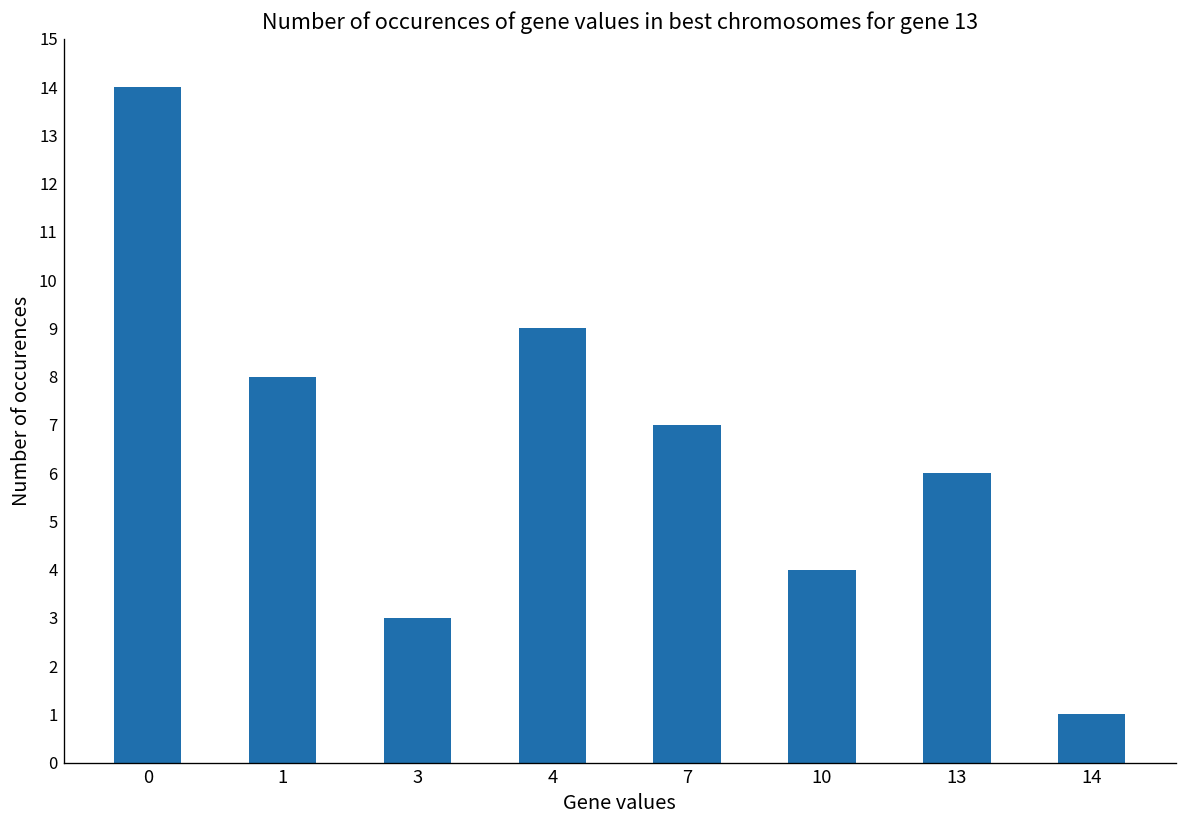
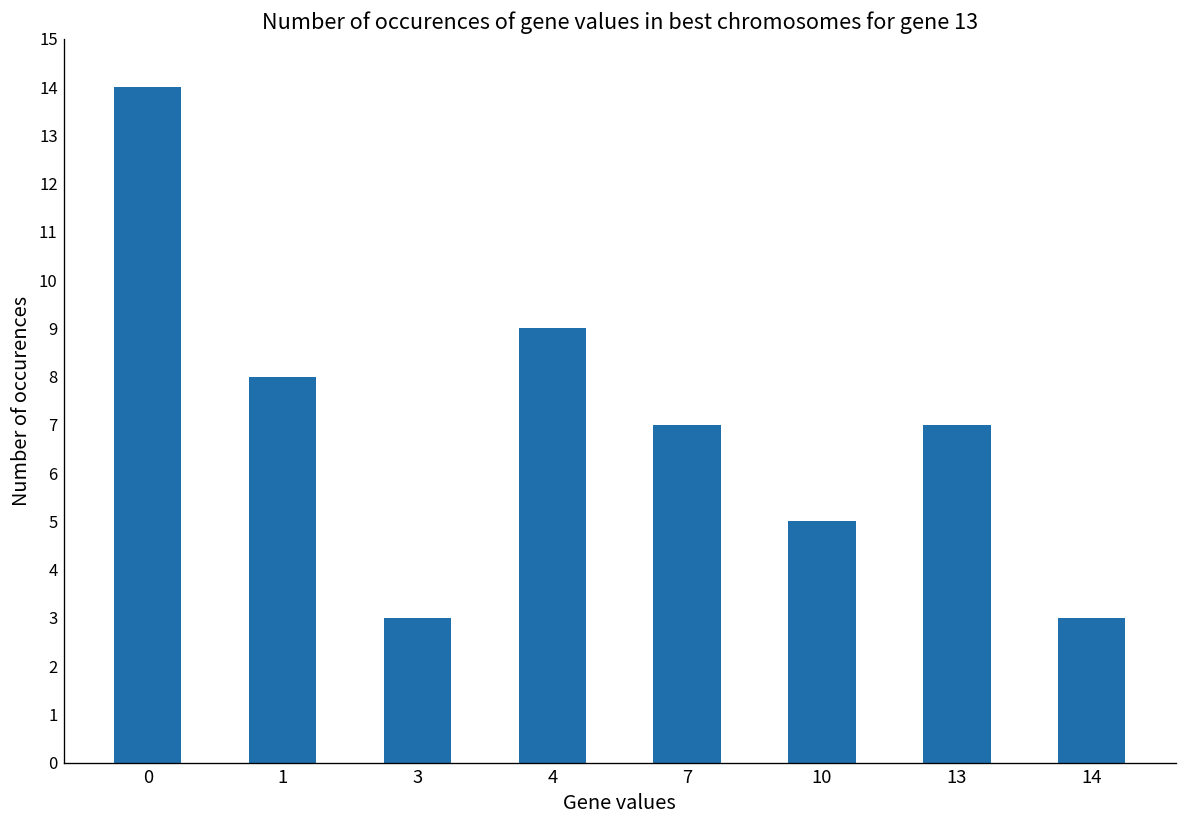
  {
    "0": 14,
    "1": 8,
    "3": 3,
    "4": 9,
    "7": 7,
-   "10": 4,
-   "13": 6,
-   "14": 1
+   "10": 5,
+   "13": 7,
+   "14": 3
  }
